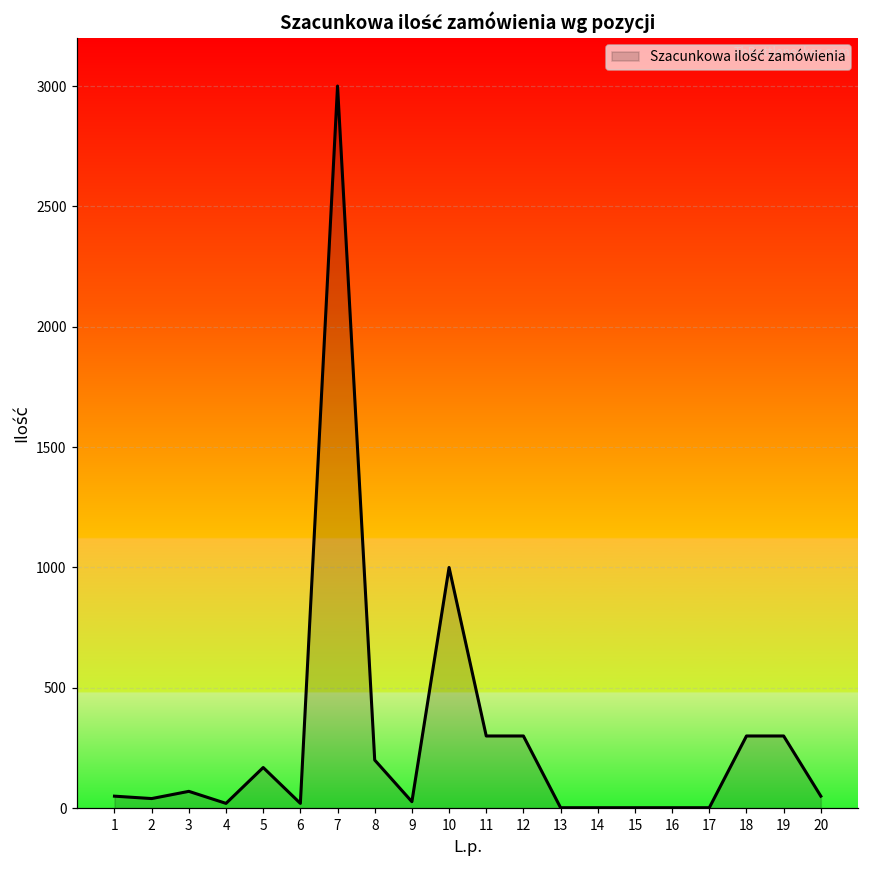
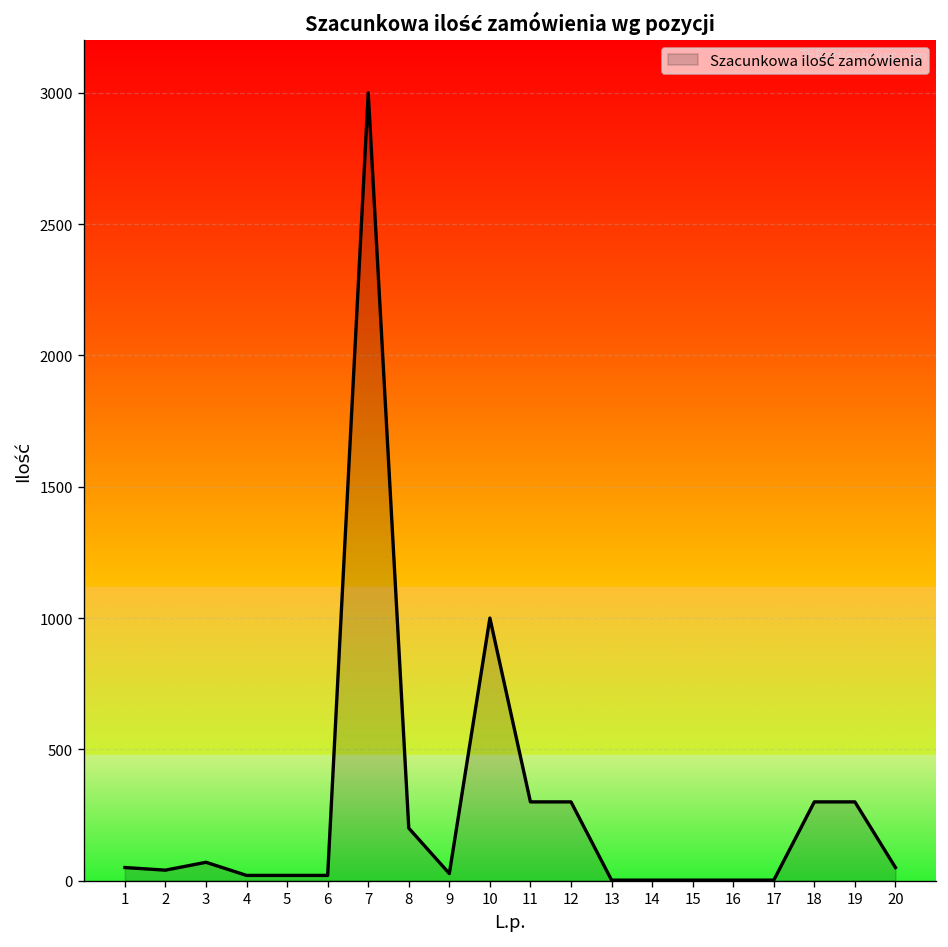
  {
    "1": 50,
    "2": 40,
    "3": 70,
    "4": 20,
-   "5": 170,
+   "5": 20,
    "6": 20,
    "7": 3000,
    "8": 200,
    "9": 30,
    "10": 1000,
    "11": 300,
    "12": 300,
    "13": 0,
    "14": 0,
    "15": 0,
    "16": 0,
    "17": 0,
    "18": 300,
    "19": 300,
    "20": 50
  }
